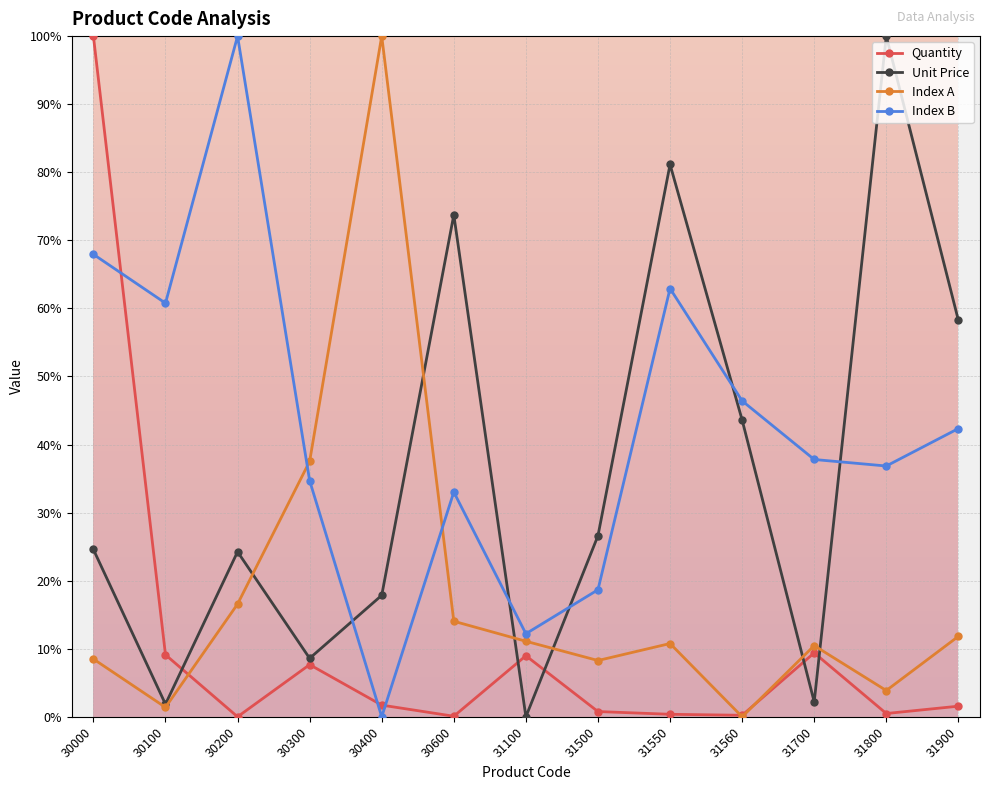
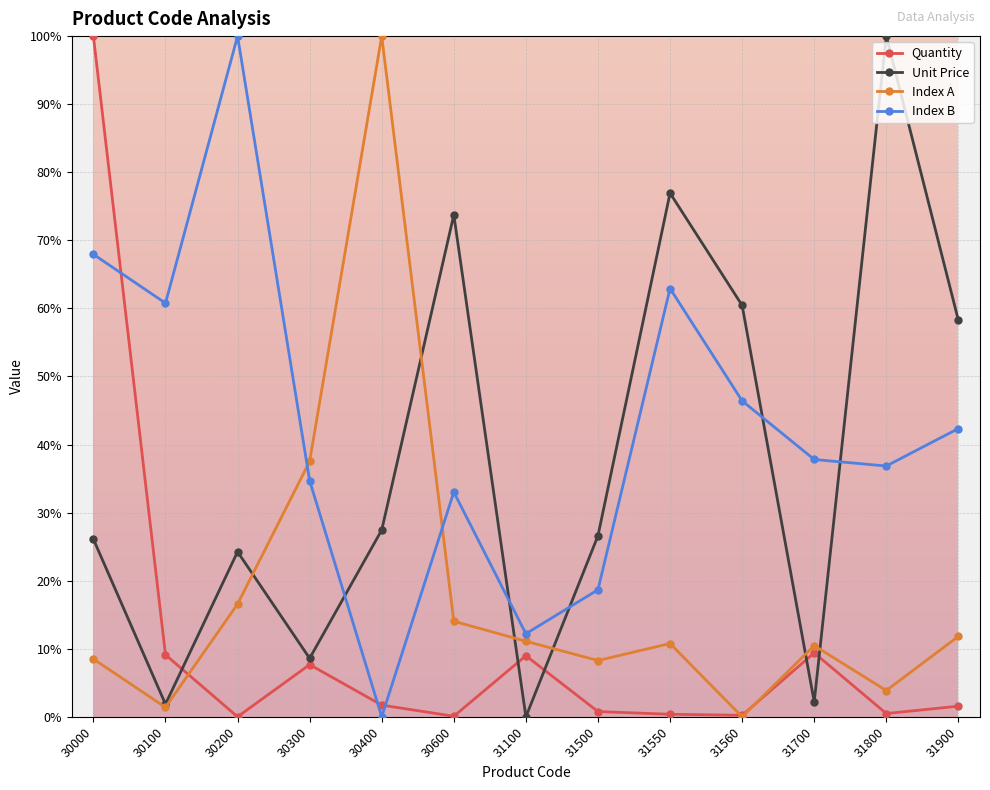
  {
    "Unit Price": {
-     "30000": "25%",
+     "30000": "26%",
      "30100": "2%",
      "30200": "24%",
      "30300": "9%",
-     "30400": "18%",
+     "30400": "27%",
      "30600": "74%",
      "31100": "0%",
      "31500": "27%",
-     "31550": "81%",
-     "31560": "44%",
+     "31550": "77%",
+     "31560": "60%",
      "31700": "2%",
      "31800": "100%",
      "31900": "58%"
    },
    "Index B": {
      "30000": "68%",
      "30100": "61%",
      "30200": "100%",
      "30300": "35%",
      "30400": "0%",
      "30600": "33%",
      "31100": "12%",
      "31500": "19%",
      "31550": "63%",
      "31560": "46%",
      "31700": "38%",
      "31800": "37%",
      "31900": "42%"
    }
  }
